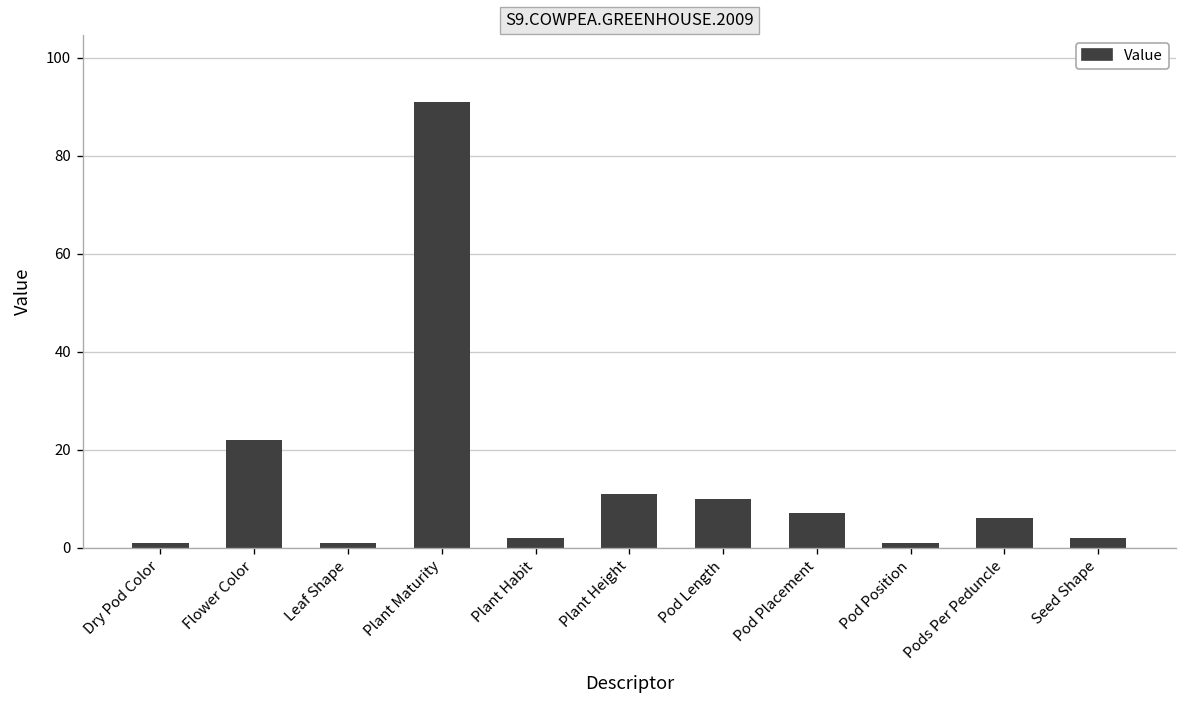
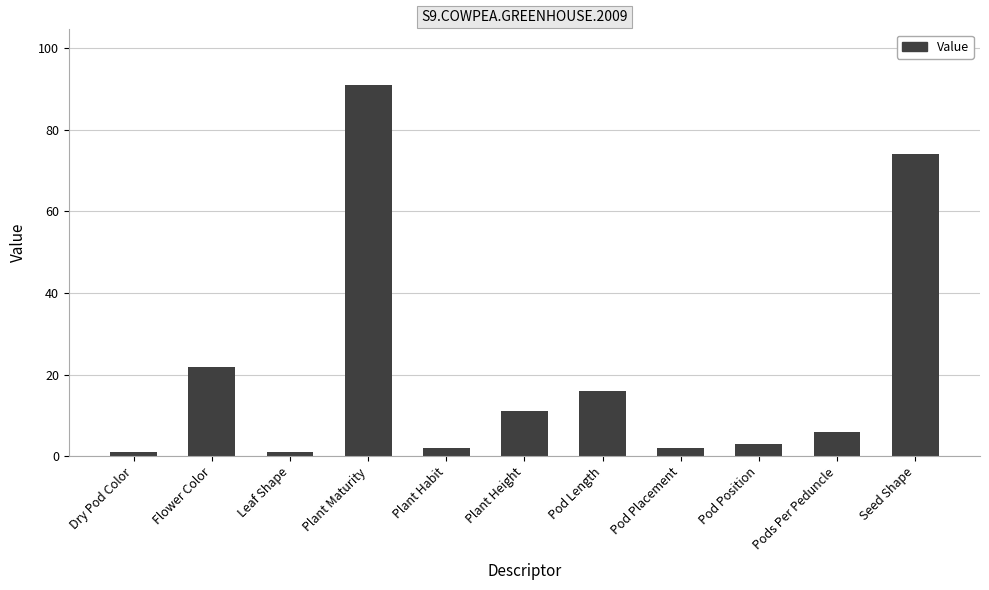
  {
    "Dry Pod Color": 1,
    "Flower Color": 22,
    "Leaf Shape": 1,
    "Plant Maturity": 91,
    "Plant Habit": 2,
    "Plant Height": 11,
-   "Pod Length": 10,
-   "Pod Placement": 7,
-   "Pod Position": 1,
+   "Pod Length": 16,
+   "Pod Placement": 2,
+   "Pod Position": 3,
    "Pods Per Peduncle": 6,
-   "Seed Shape": 2
+   "Seed Shape": 74
  }
